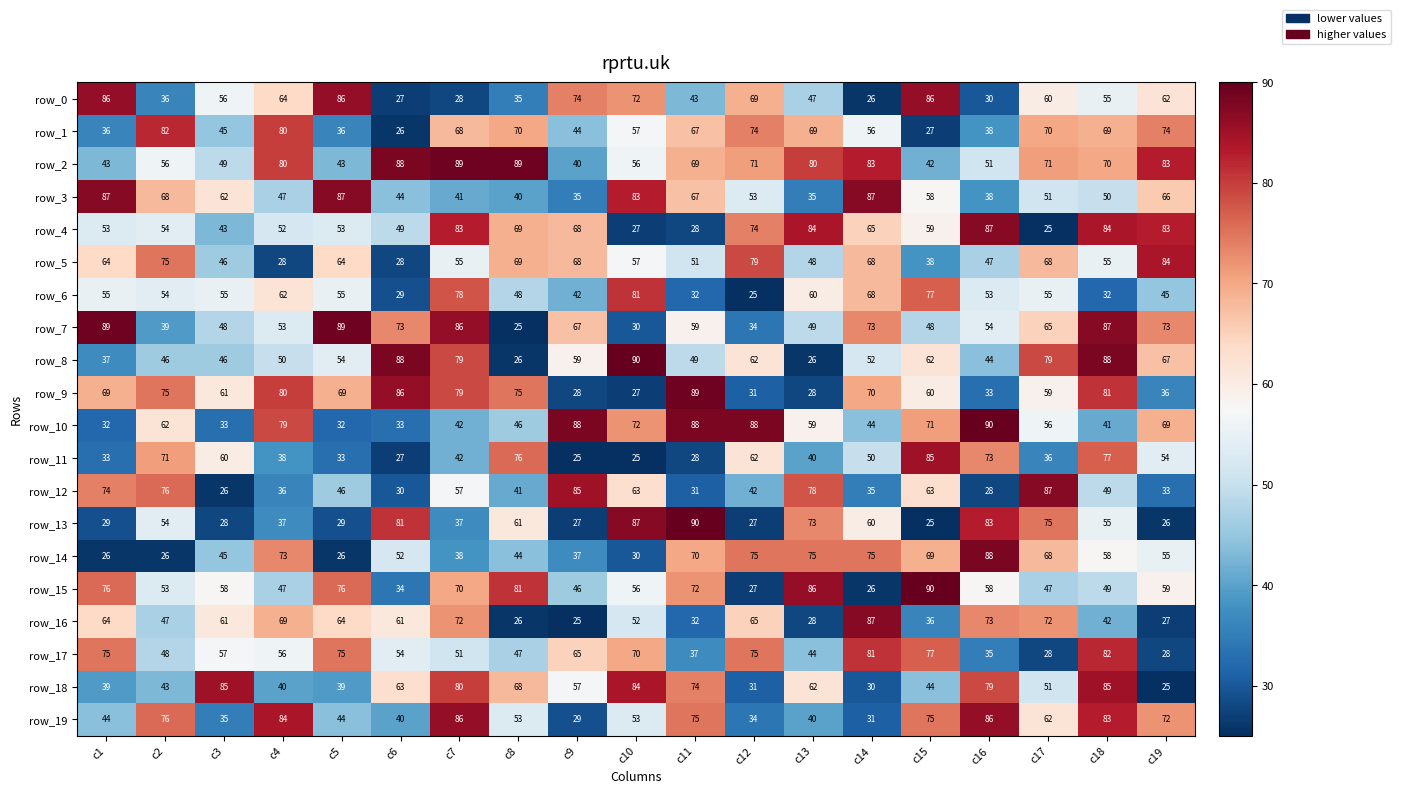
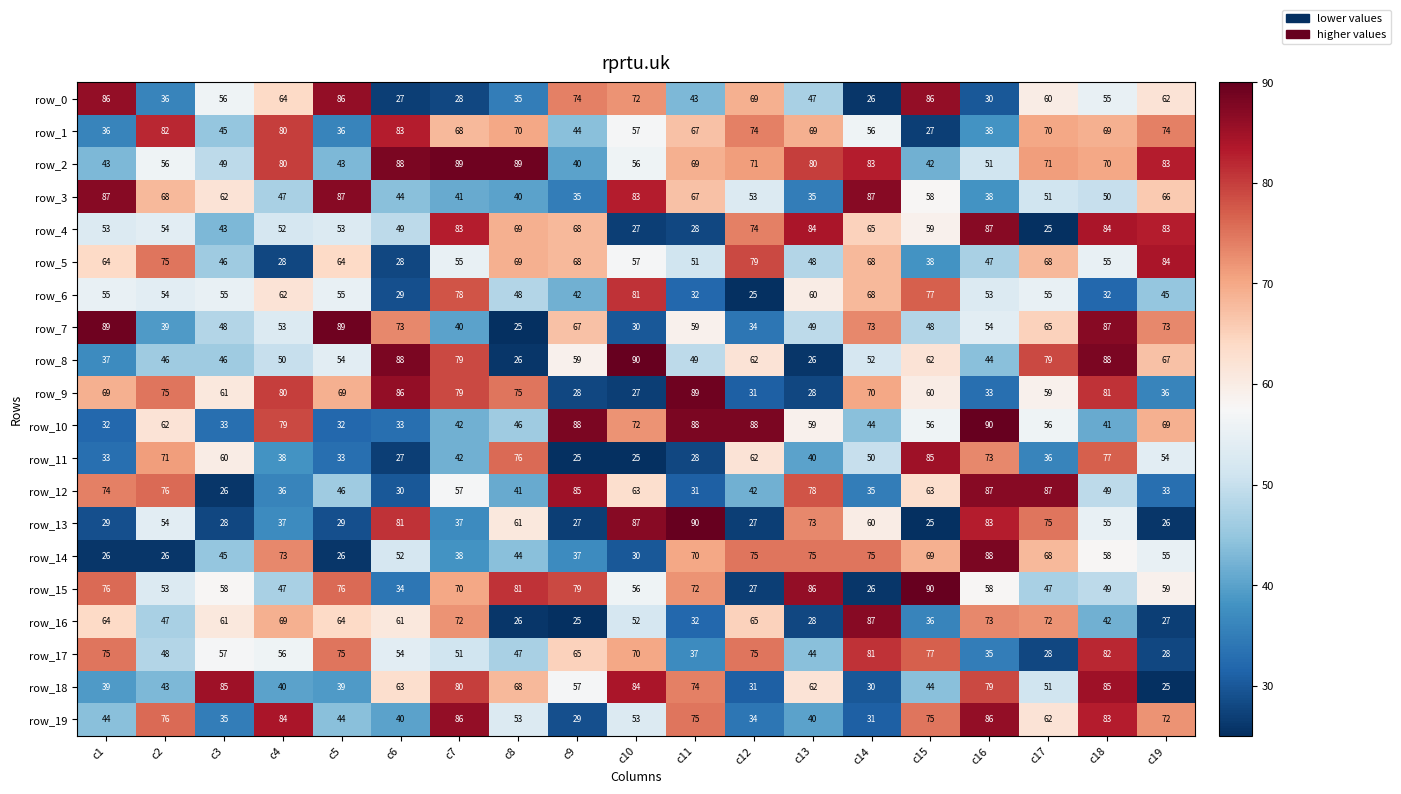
  {
    "row_1": {
      "c1": 36,
      "c2": 82,
      "c3": 45,
      "c4": 80,
      "c5": 36,
-     "c6": 26,
+     "c6": 83,
      "c7": 68,
      "c8": 70,
      "c9": 44,
      "c10": 57,
      "c11": 67,
      "c12": 74,
      "c13": 69,
      "c14": 56,
      "c15": 27,
      "c16": 38,
      "c17": 70,
      "c18": 69,
      "c19": 74
    },
    "row_7": {
      "c1": 89,
      "c2": 39,
      "c3": 48,
      "c4": 53,
      "c5": 89,
      "c6": 73,
-     "c7": 86,
+     "c7": 40,
      "c8": 25,
      "c9": 67,
      "c10": 30,
      "c11": 59,
      "c12": 34,
      "c13": 49,
      "c14": 73,
      "c15": 48,
      "c16": 54,
      "c17": 65,
      "c18": 87,
      "c19": 73
    },
    "row_10": {
      "c1": 32,
      "c2": 62,
      "c3": 33,
      "c4": 79,
      "c5": 32,
      "c6": 33,
      "c7": 42,
      "c8": 46,
      "c9": 88,
      "c10": 72,
      "c11": 88,
      "c12": 88,
      "c13": 59,
      "c14": 44,
-     "c15": 71,
+     "c15": 56,
      "c16": 90,
      "c17": 56,
      "c18": 41,
      "c19": 69
    },
    "row_12": {
      "c1": 74,
      "c2": 76,
      "c3": 26,
      "c4": 36,
      "c5": 46,
      "c6": 30,
      "c7": 57,
      "c8": 41,
      "c9": 85,
      "c10": 63,
      "c11": 31,
      "c12": 42,
      "c13": 78,
      "c14": 35,
      "c15": 63,
-     "c16": 28,
+     "c16": 87,
      "c17": 87,
      "c18": 49,
      "c19": 33
    },
    "row_15": {
      "c1": 76,
      "c2": 53,
      "c3": 58,
      "c4": 47,
      "c5": 76,
      "c6": 34,
      "c7": 70,
      "c8": 81,
-     "c9": 46,
+     "c9": 79,
      "c10": 56,
      "c11": 72,
      "c12": 27,
      "c13": 86,
      "c14": 26,
      "c15": 90,
      "c16": 58,
      "c17": 47,
      "c18": 49,
      "c19": 59
    }
  }
